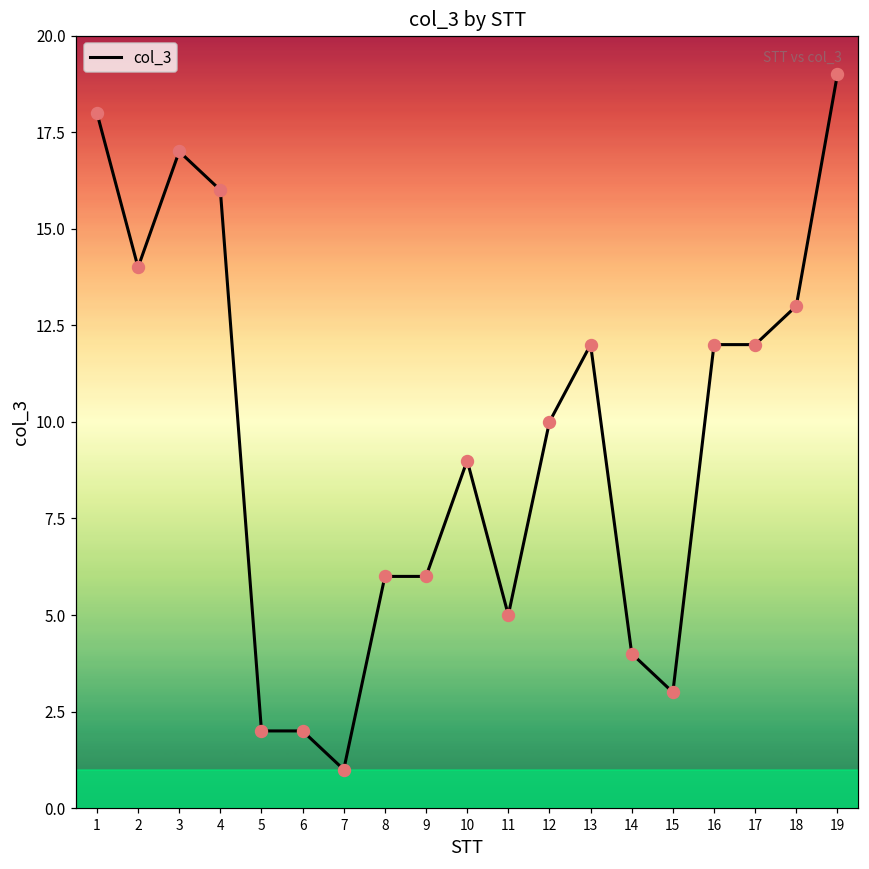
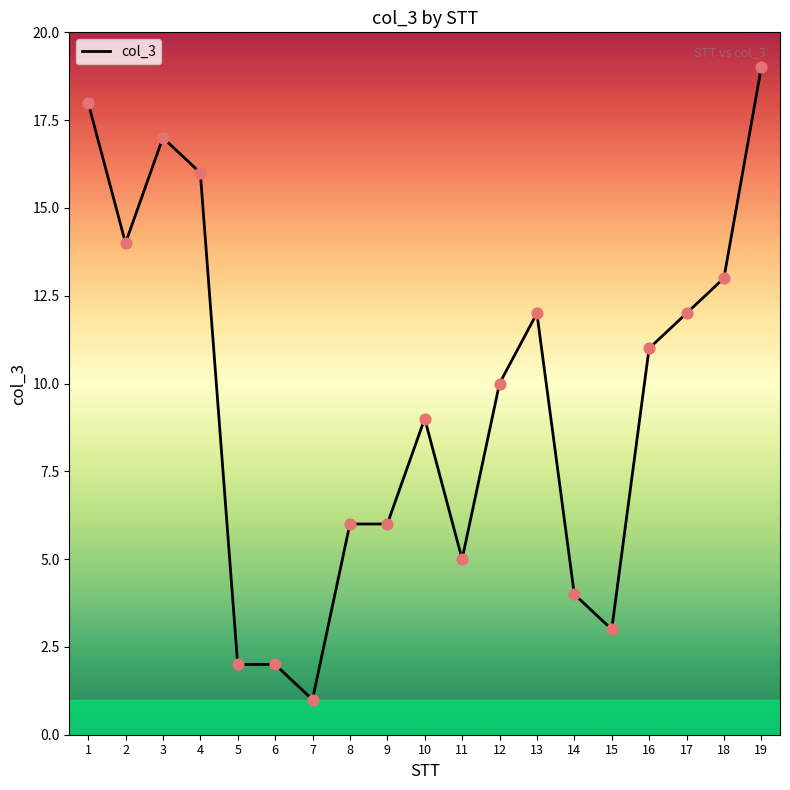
  {
    "1": 18,
    "2": 14,
    "3": 17,
    "4": 16,
    "5": 2,
    "6": 2,
    "8": 6,
    "9": 6,
    "10": 9,
    "11": 5,
    "12": 10,
    "13": 12,
    "14": 4,
    "15": 3,
-   "16": 12,
+   "16": 11,
    "17": 12,
    "18": 13
  }
